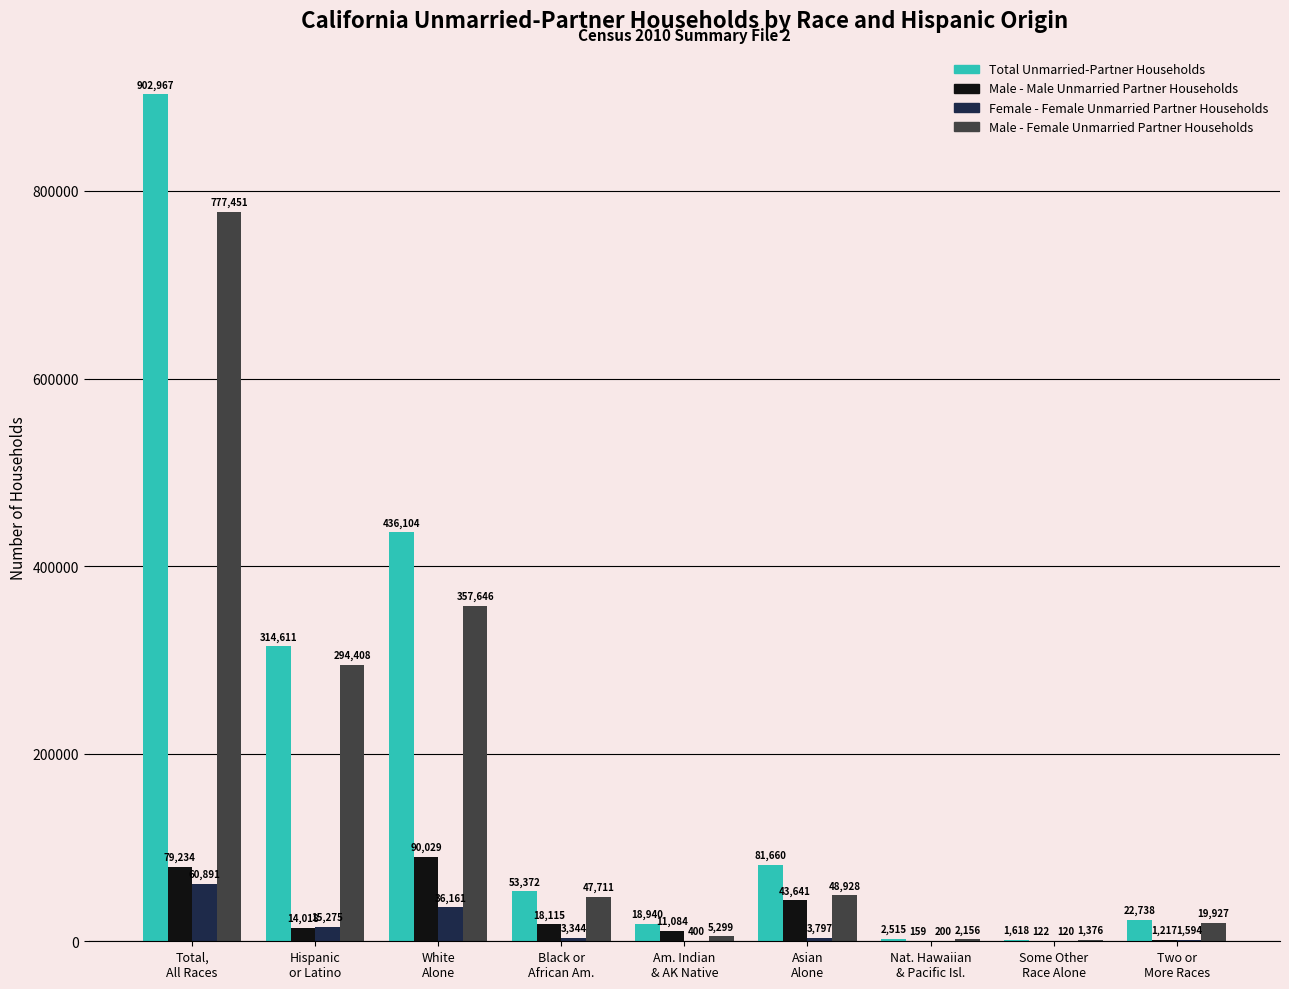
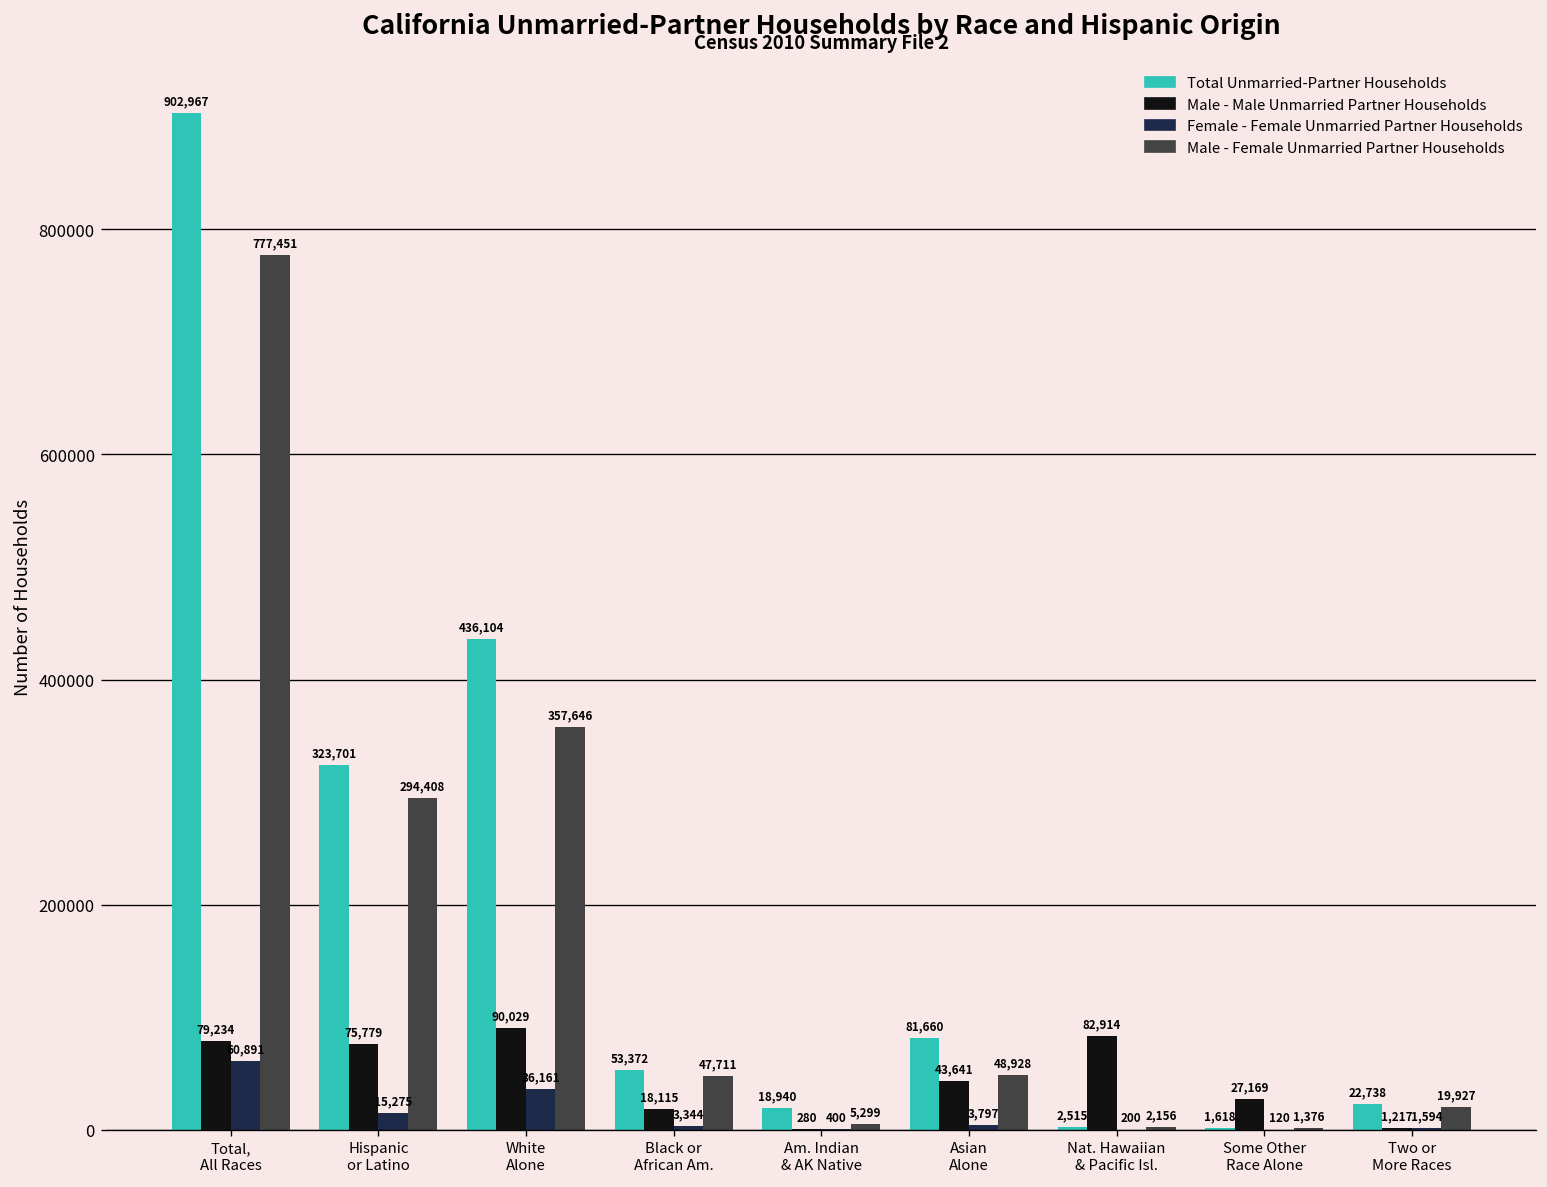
  {
    "Total Unmarried-Partner Households": {
      "Total, All Races": "902,967",
-     "Hispanic or Latino": "314,611",
+     "Hispanic or Latino": "323,701",
      "White Alone": "436,104",
      "Black or African Am.": "53,372",
      "Am. Indian & AK Native": "18,940",
      "Asian Alone": "81,660",
      "Nat. Hawaiian & Pacific Isl.": "2,515",
      "Some Other Race Alone": "1,618",
      "Two or More Races": "22,738"
    },
    "Male - Male Unmarried Partner Households": {
      "Total, All Races": "79,234",
-     "Hispanic or Latino": "14,018",
+     "Hispanic or Latino": "75,779",
      "White Alone": "90,029",
      "Black or African Am.": "18,115",
-     "Am. Indian & AK Native": "11,084",
+     "Am. Indian & AK Native": "280",
      "Asian Alone": "43,641",
-     "Nat. Hawaiian & Pacific Isl.": "159",
-     "Some Other Race Alone": "122",
+     "Nat. Hawaiian & Pacific Isl.": "82,914",
+     "Some Other Race Alone": "27,169",
      "Two or More Races": "1,217"
    }
  }
